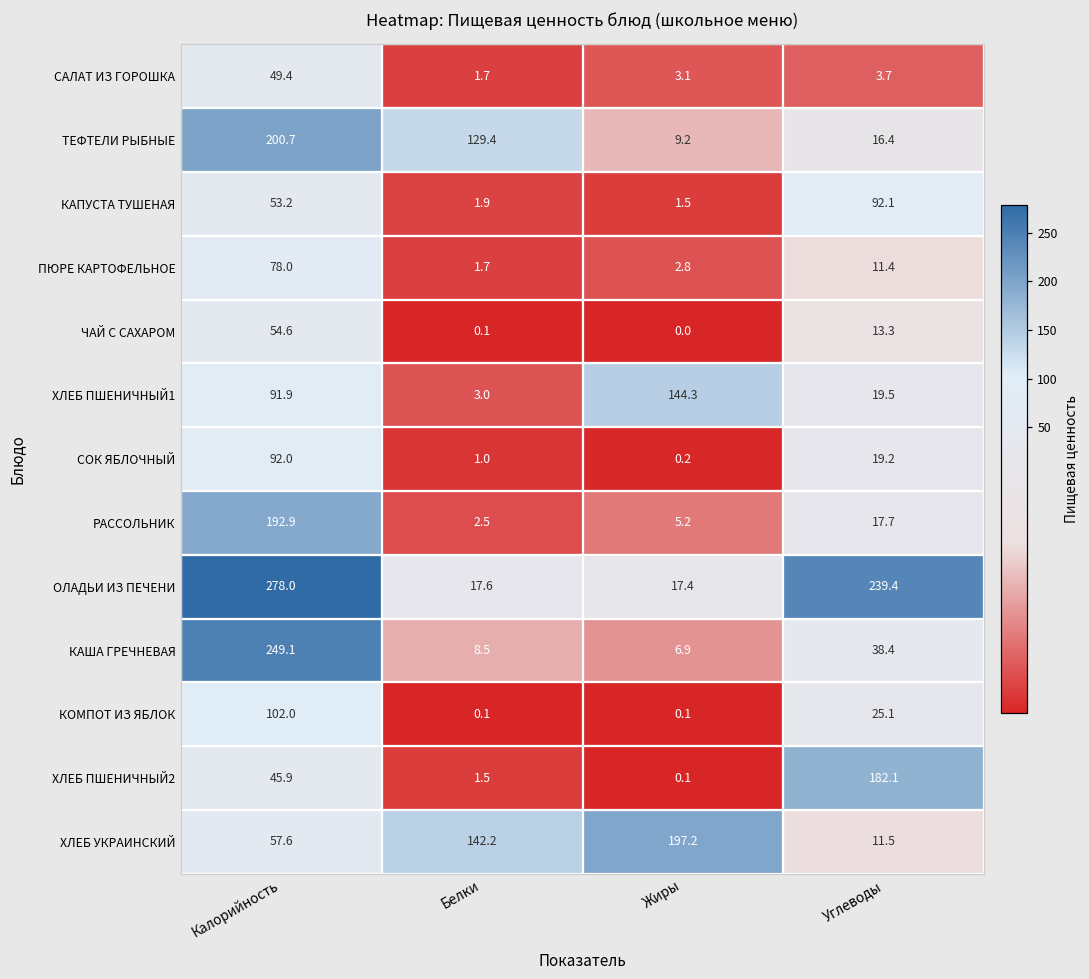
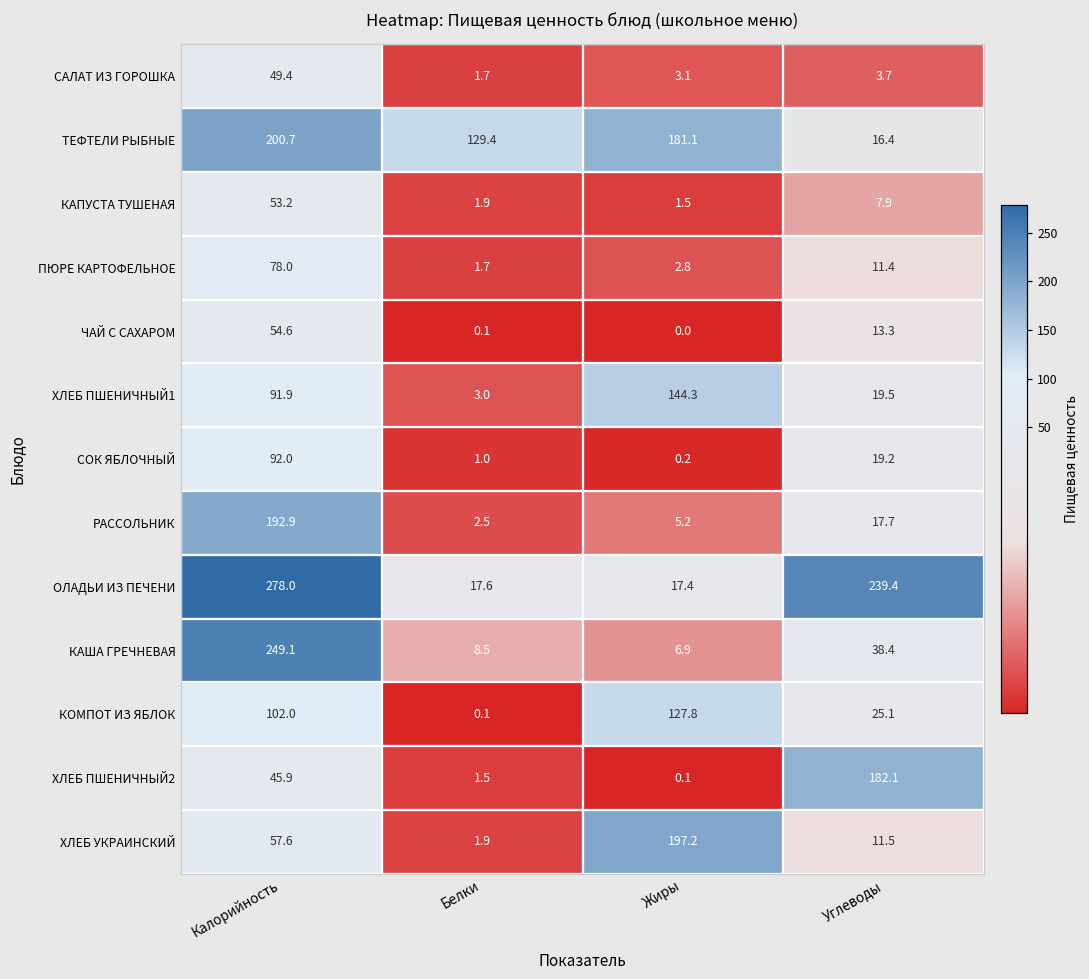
  {
    "САЛАТ ИЗ ГОРОШКА": {
      "Калорийность": 49.4,
      "Белки": 1.7,
      "Жиры": 3.1,
      "Углеводы": 3.7
    },
    "ТЕФТЕЛИ РЫБНЫЕ": {
      "Калорийность": 200.7,
      "Белки": 129.4,
-     "Жиры": 9.2,
+     "Жиры": 181.1,
      "Углеводы": 16.4
    },
    "КАПУСТА ТУШЕНАЯ": {
      "Калорийность": 53.2,
      "Белки": 1.9,
      "Жиры": 1.5,
-     "Углеводы": 92.1
+     "Углеводы": 7.9
    },
    "ПЮРЕ КАРТОФЕЛЬНОЕ": {
      "Калорийность": 78.0,
      "Белки": 1.7,
      "Жиры": 2.8,
      "Углеводы": 11.4
    },
    "ЧАЙ С САХАРОМ": {
      "Калорийность": 54.6,
      "Белки": 0.1,
      "Жиры": 0.0,
      "Углеводы": 13.3
    },
    "ХЛЕБ ПШЕНИЧНЫЙ1": {
      "Калорийность": 91.9,
      "Белки": 3.0,
      "Жиры": 144.3,
      "Углеводы": 19.5
    },
    "СОК ЯБЛОЧНЫЙ": {
      "Калорийность": 92.0,
      "Белки": 1.0,
      "Жиры": 0.2,
      "Углеводы": 19.2
    },
    "РАССОЛЬНИК": {
      "Калорийность": 192.9,
      "Белки": 2.5,
      "Жиры": 5.2,
      "Углеводы": 17.7
    },
    "ОЛАДЬИ ИЗ ПЕЧЕНИ": {
      "Калорийность": 278.0,
      "Белки": 17.6,
      "Жиры": 17.4,
      "Углеводы": 239.4
    },
    "КАША ГРЕЧНЕВАЯ": {
      "Калорийность": 249.1,
      "Белки": 8.5,
      "Жиры": 6.9,
      "Углеводы": 38.4
    },
    "КОМПОТ ИЗ ЯБЛОК": {
      "Калорийность": 102.0,
      "Белки": 0.1,
-     "Жиры": 0.1,
+     "Жиры": 127.8,
      "Углеводы": 25.1
    },
    "ХЛЕБ ПШЕНИЧНЫЙ2": {
      "Калорийность": 45.9,
      "Белки": 1.5,
      "Жиры": 0.1,
      "Углеводы": 182.1
    },
    "ХЛЕБ УКРАИНСКИЙ": {
      "Калорийность": 57.6,
-     "Белки": 142.2,
+     "Белки": 1.9,
      "Жиры": 197.2,
      "Углеводы": 11.5
    }
  }
